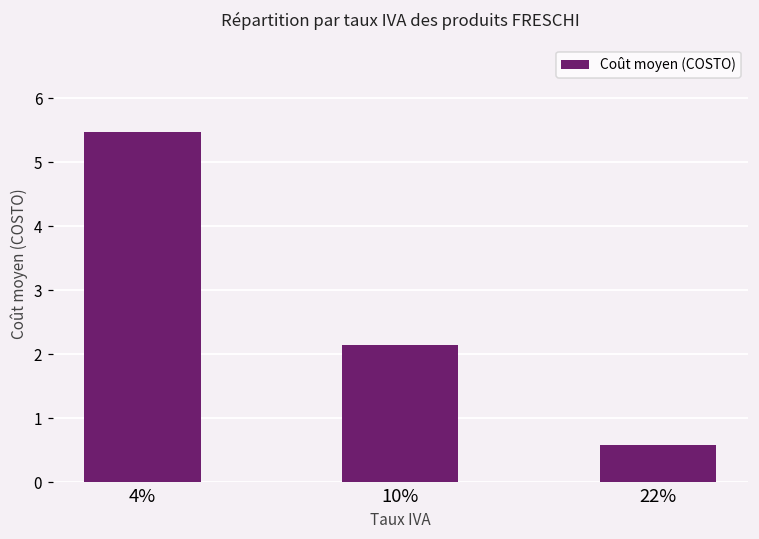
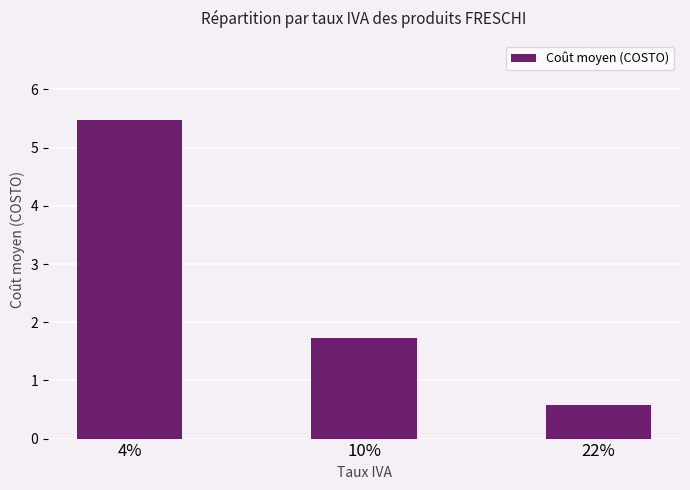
  {
    "4%": 5.5,
-   "10%": 2.1,
+   "10%": 1.7,
    "22%": 0.6
  }
